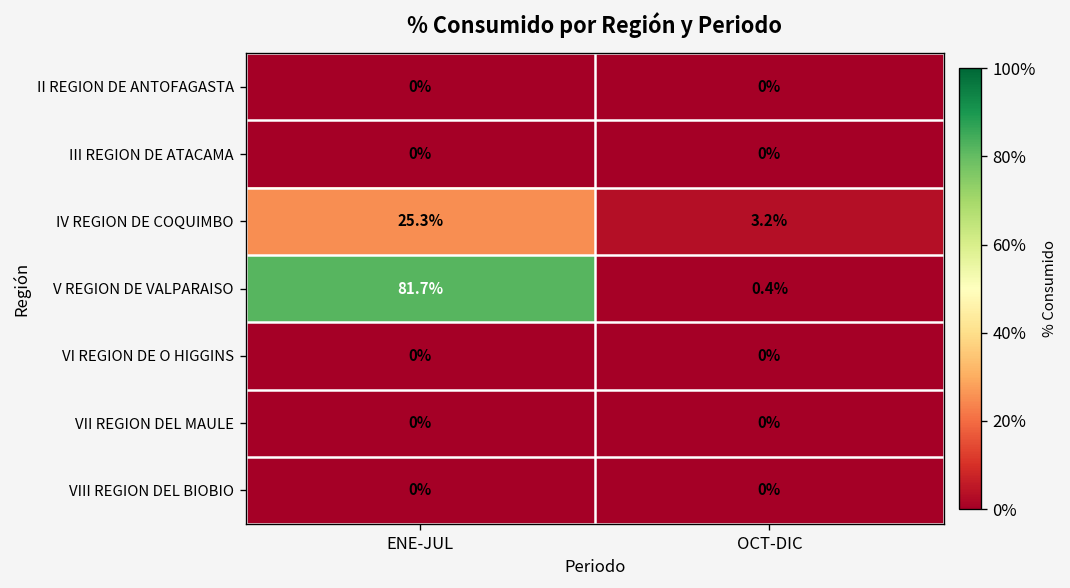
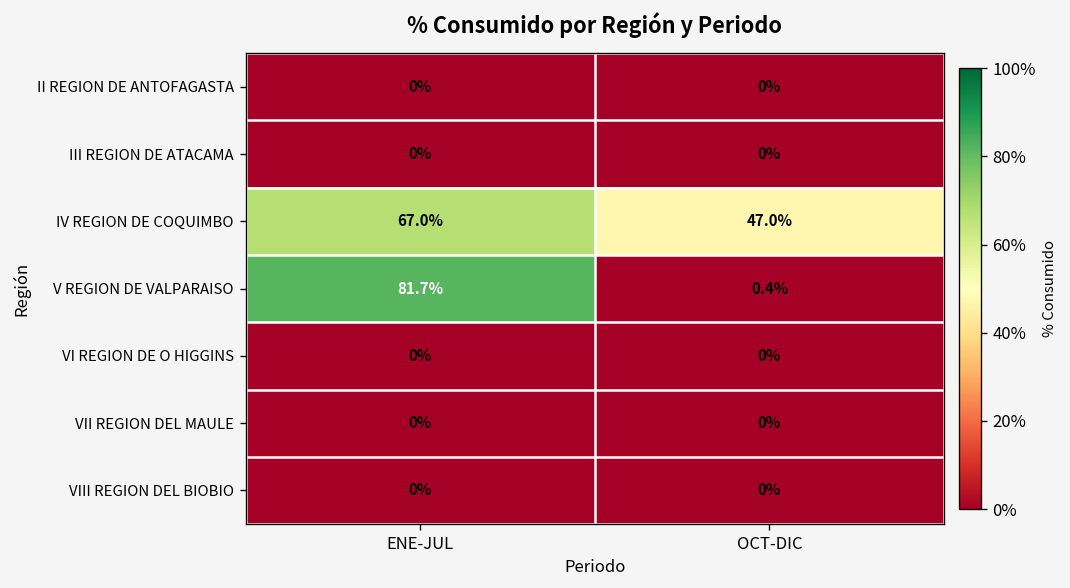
  {
    "II REGION DE ANTOFAGASTA": {
      "ENE-JUL": "0%",
      "OCT-DIC": "0%"
    },
    "III REGION DE ATACAMA": {
      "ENE-JUL": "0%",
      "OCT-DIC": "0%"
    },
    "IV REGION DE COQUIMBO": {
-     "ENE-JUL": "25.3%",
-     "OCT-DIC": "3.2%"
+     "ENE-JUL": "67.0%",
+     "OCT-DIC": "47.0%"
    },
    "V REGION DE VALPARAISO": {
      "ENE-JUL": "81.7%",
      "OCT-DIC": "0.4%"
    },
    "VI REGION DE O HIGGINS": {
      "ENE-JUL": "0%",
      "OCT-DIC": "0%"
    },
    "VII REGION DEL MAULE": {
      "ENE-JUL": "0%",
      "OCT-DIC": "0%"
    },
    "VIII REGION DEL BIOBIO": {
      "ENE-JUL": "0%",
      "OCT-DIC": "0%"
    }
  }
